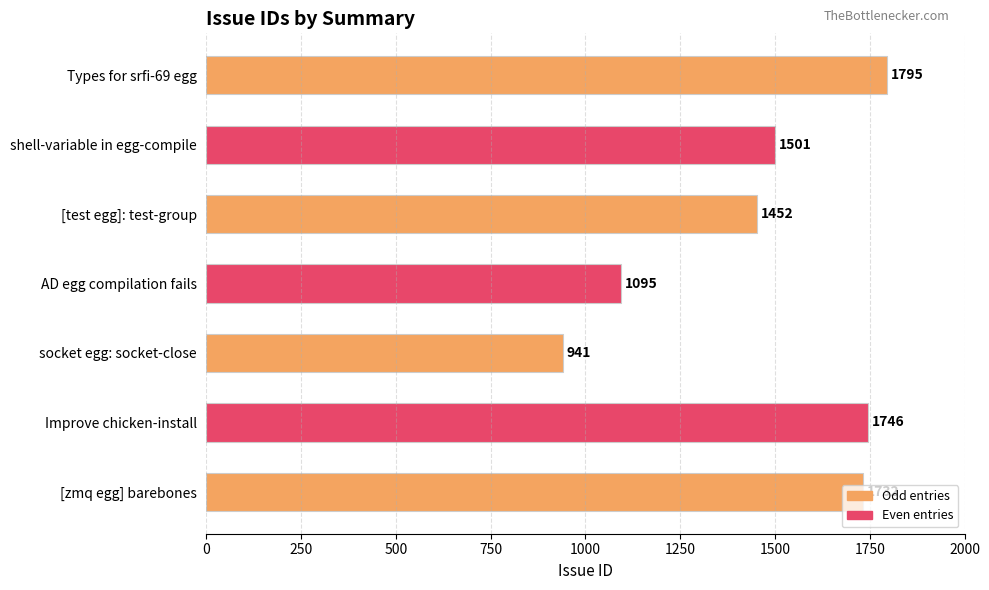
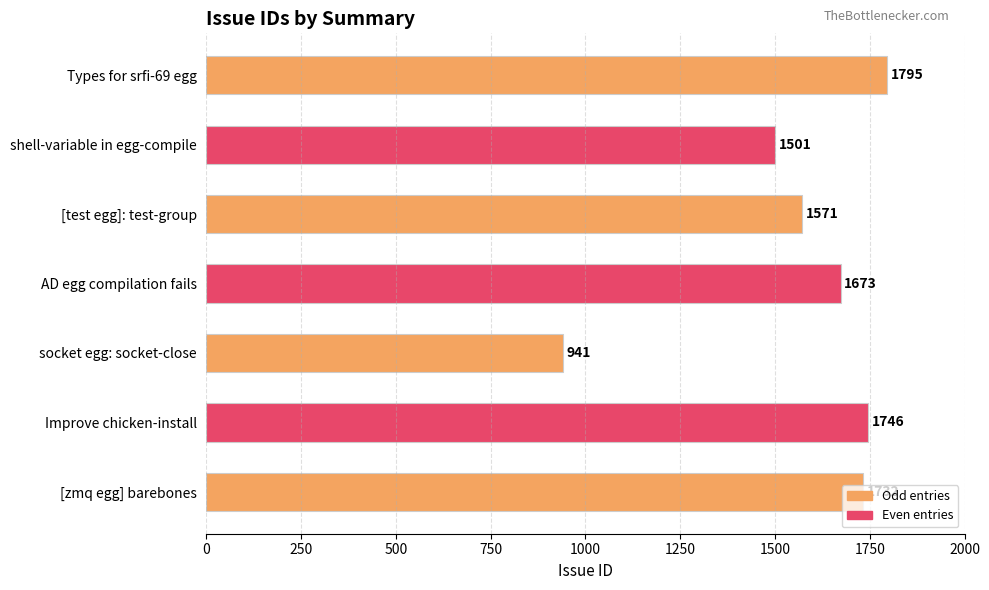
  {
    "Types for srfi-69 egg": 1795,
    "shell-variable in egg-compile": 1501,
-   "[test egg]: test-group": 1452,
-   "AD egg compilation fails": 1095,
+   "[test egg]: test-group": 1571,
+   "AD egg compilation fails": 1673,
    "socket egg: socket-close": 941,
    "Improve chicken-install": 1746
  }
